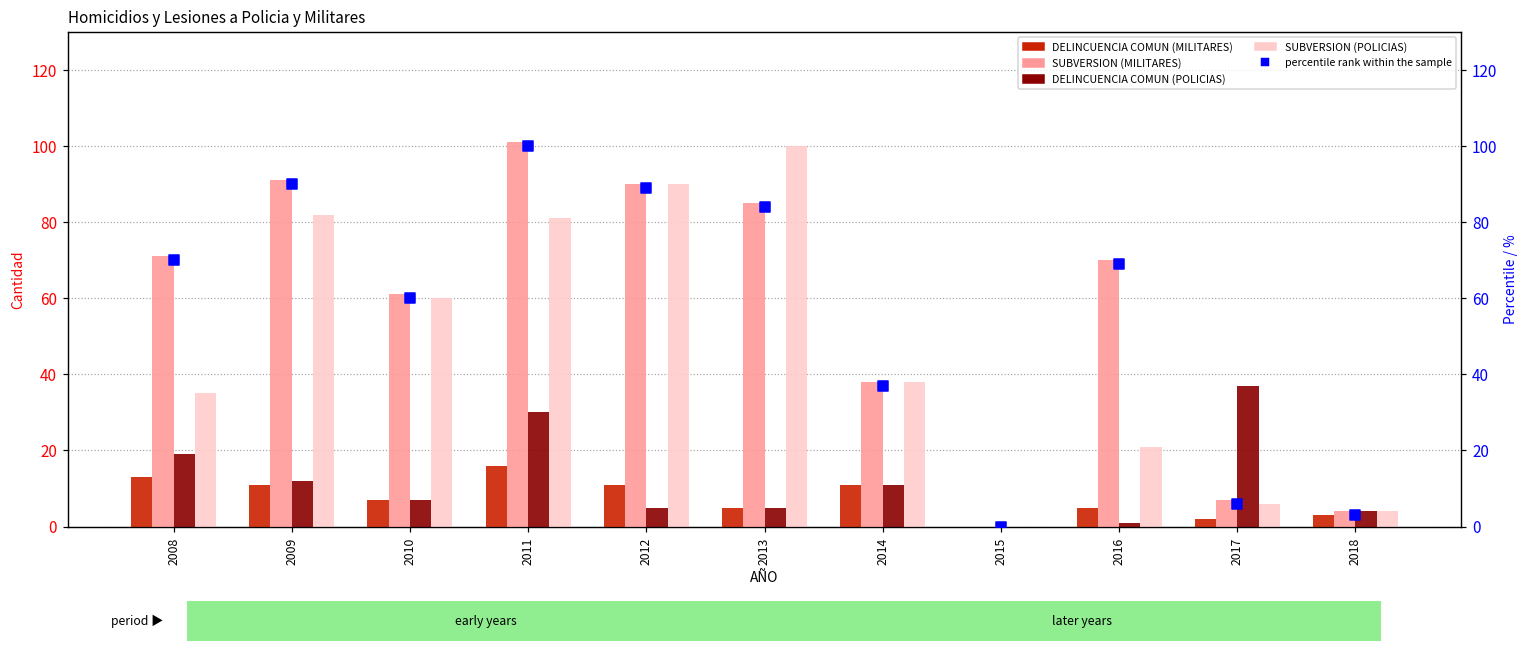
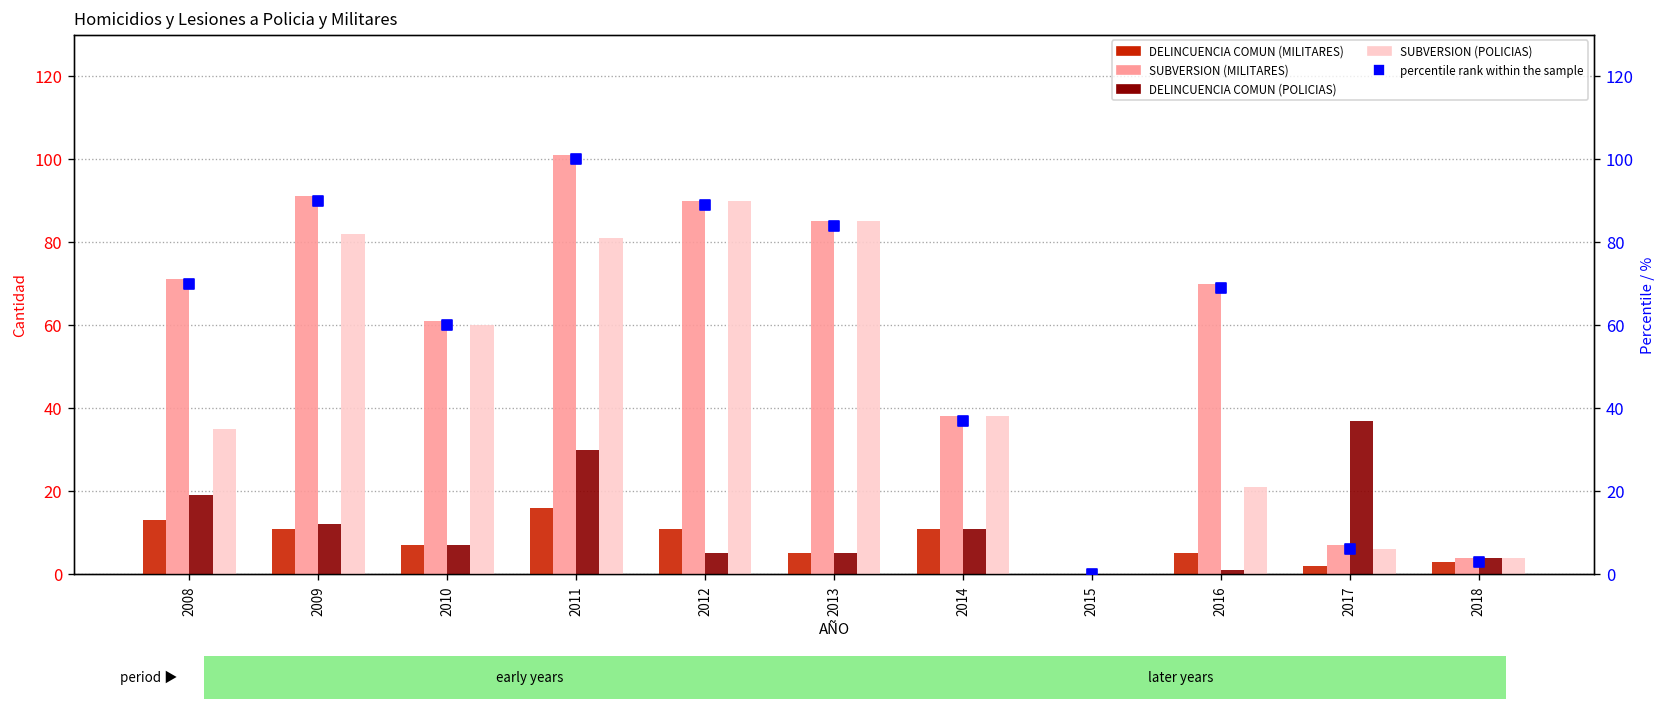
  {
    "DELINCUENCIA COMUN (MILITARES)": {
      "2008": 13,
      "2009": 11,
      "2010": 7,
      "2011": 16,
      "2012": 11,
      "2013": 5,
      "2014": 11,
      "2015": 0,
      "2016": 5,
      "2017": 2,
      "2018": 3
    },
    "SUBVERSION (MILITARES)": {
      "2008": 71,
      "2009": 91,
      "2010": 61,
      "2011": 101,
      "2012": 90,
      "2013": 85,
      "2014": 38,
      "2015": 0,
      "2016": 70,
      "2017": 7,
      "2018": 4
    },
    "DELINCUENCIA COMUN (POLICIAS)": {
      "2008": 19,
      "2009": 12,
      "2010": 7,
      "2011": 30,
      "2012": 5,
      "2013": 5,
      "2014": 11,
      "2015": 0,
      "2016": 1,
      "2017": 37,
      "2018": 4
    },
    "SUBVERSION (POLICIAS)": {
      "2008": 35,
      "2009": 82,
      "2010": 60,
      "2011": 81,
      "2012": 90,
-     "2013": 100,
+     "2013": 85,
      "2014": 38,
      "2015": 0,
      "2016": 21,
      "2017": 6,
      "2018": 4
    }
  }
